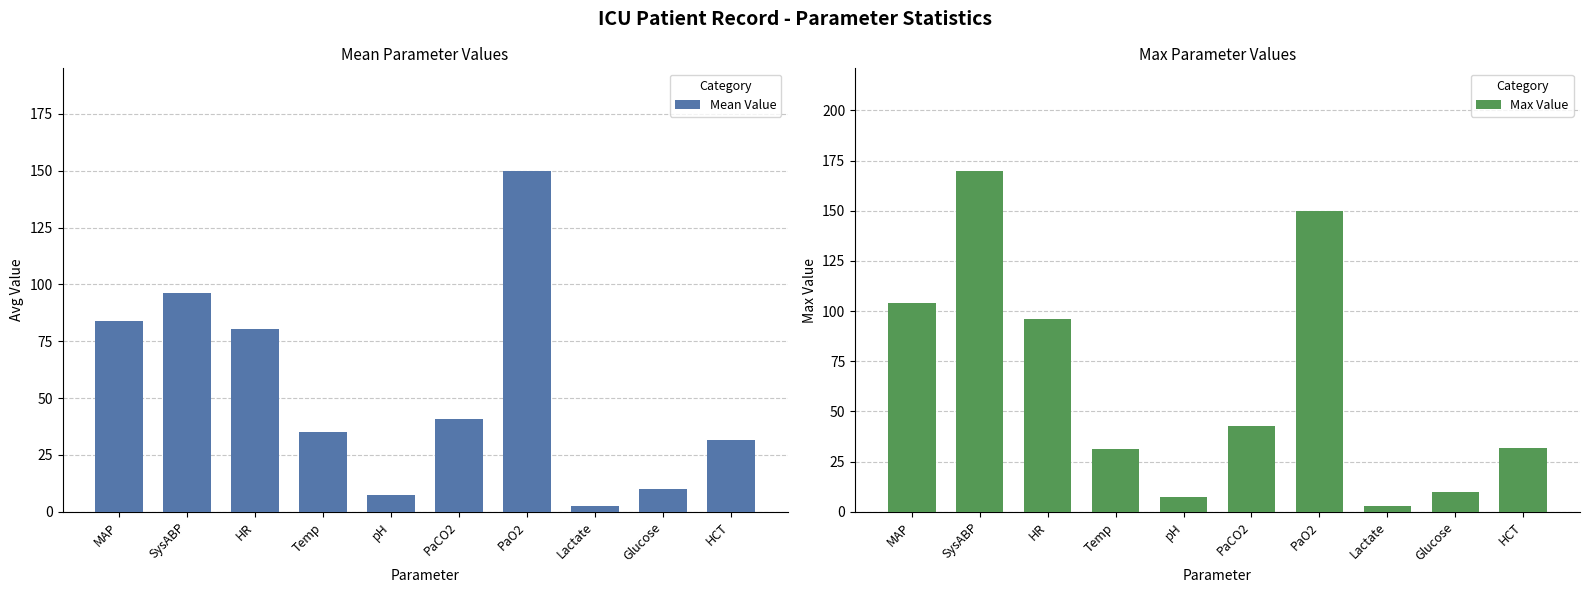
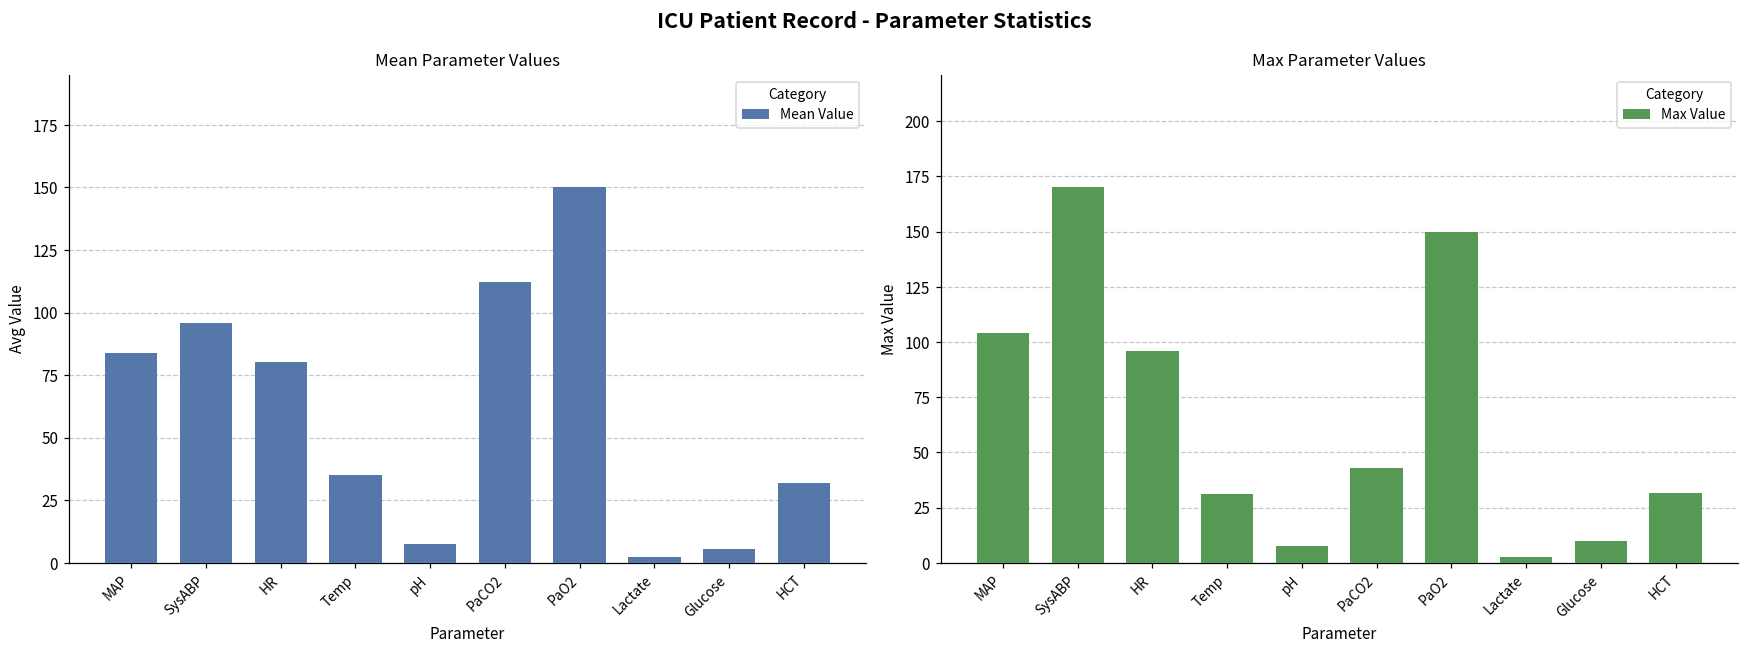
  {
    "Mean Parameter Values": {
      "MAP": 84,
      "SysABP": 96,
      "HR": 80,
      "Temp": 35,
      "pH": 7,
-     "PaCO2": 41,
+     "PaCO2": 112,
      "PaO2": 150,
      "Lactate": 2,
-     "Glucose": 10,
+     "Glucose": 5,
      "HCT": 32
    },
    "Max Parameter Values": {
      "MAP": 104,
      "SysABP": 170,
      "HR": 96,
      "Temp": 31,
      "pH": 7,
      "PaCO2": 43,
      "PaO2": 150,
      "Lactate": 3,
      "Glucose": 10,
      "HCT": 32
    }
  }
